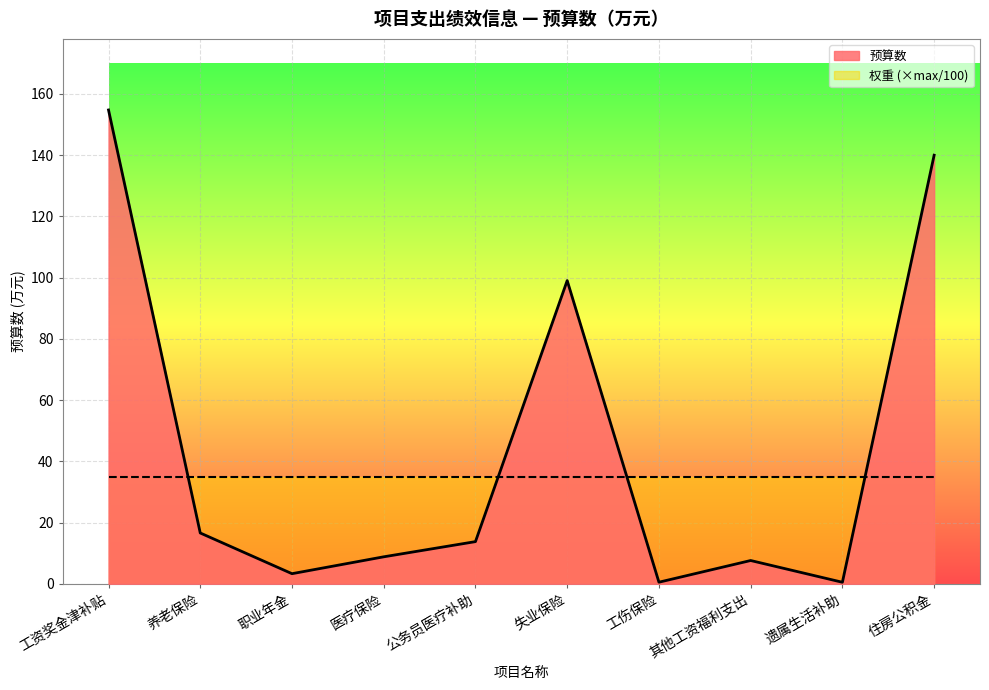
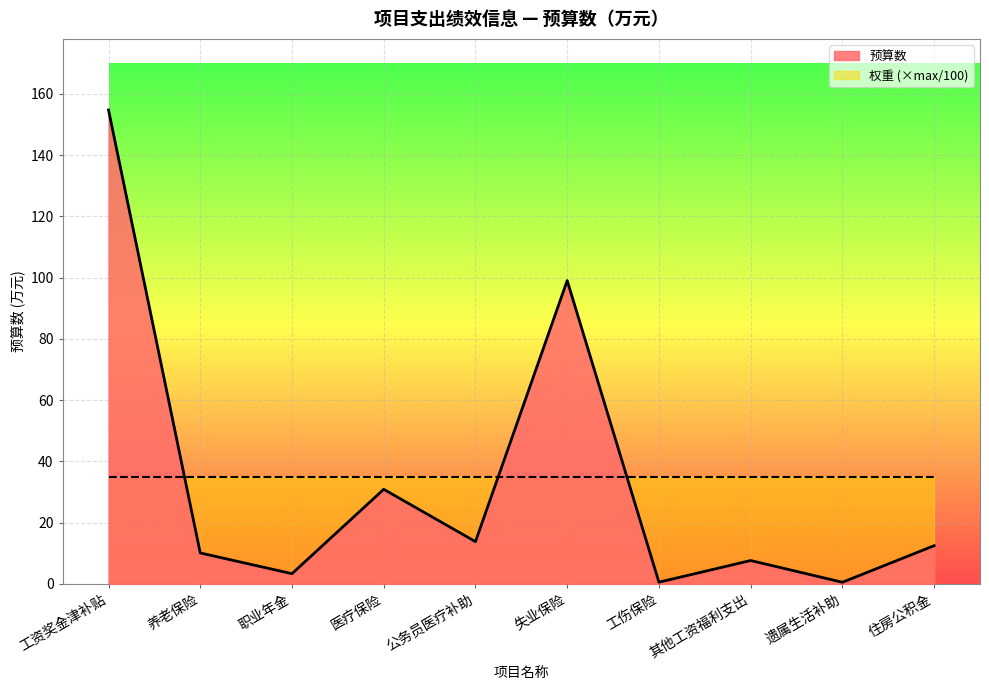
  {
    "预算数": {
      "工资奖金津补贴": 155,
-     "养老保险": 17,
+     "养老保险": 10,
      "职业年金": 3,
-     "医疗保险": 9,
+     "医疗保险": 31,
      "公务员医疗补助": 14,
      "失业保险": 99,
      "工伤保险": 1,
      "其他工资福利支出": 8,
      "遗属生活补助": 1,
-     "住房公积金": 140
+     "住房公积金": 12
    },
    "权重 (×max/100)": {
      "工资奖金津补贴": 35,
      "养老保险": 35,
      "职业年金": 35,
      "医疗保险": 35,
      "公务员医疗补助": 35,
      "失业保险": 35,
      "工伤保险": 35,
      "其他工资福利支出": 35,
      "遗属生活补助": 35,
      "住房公积金": 35
    }
  }
